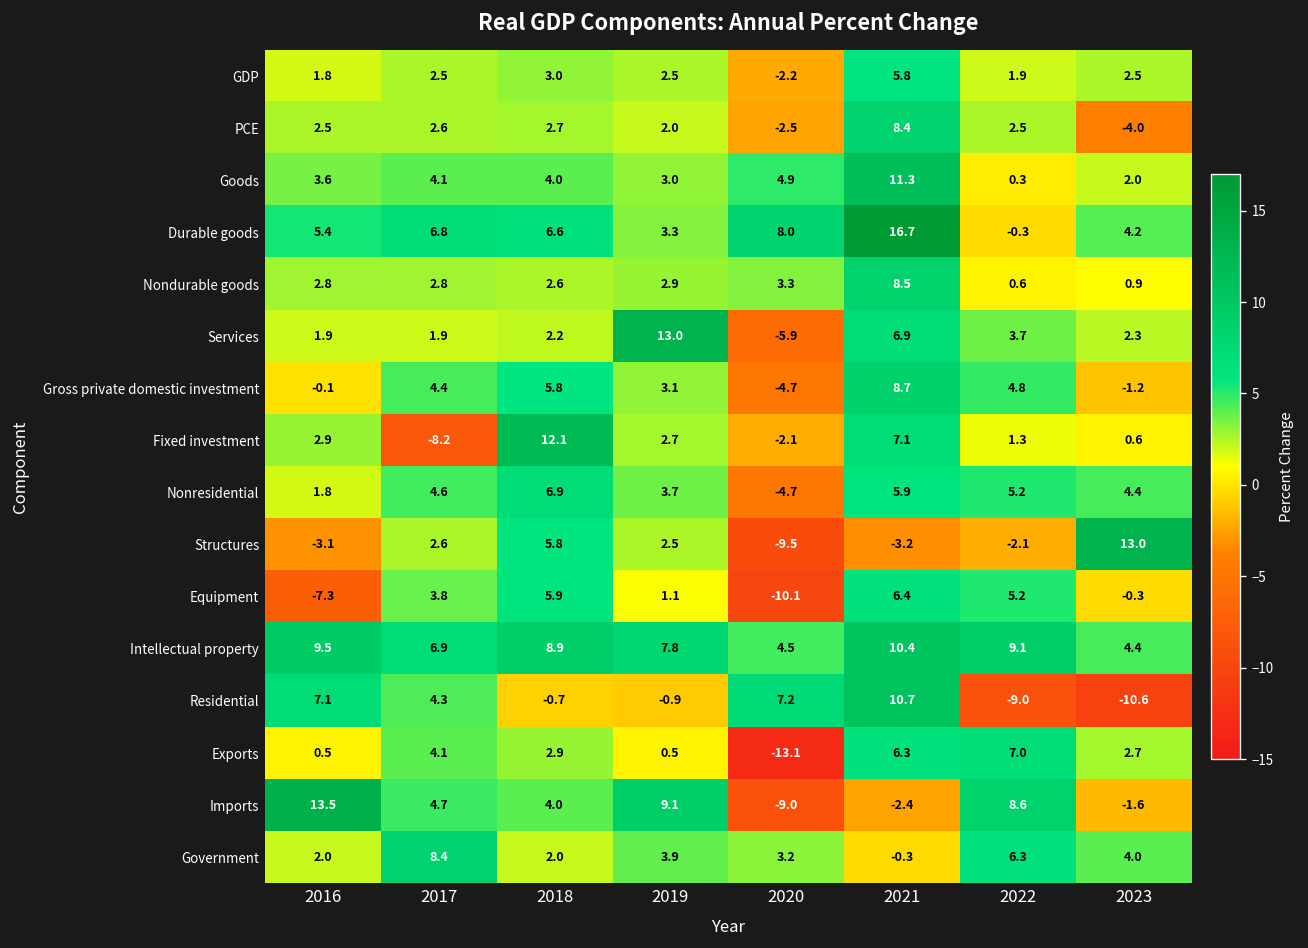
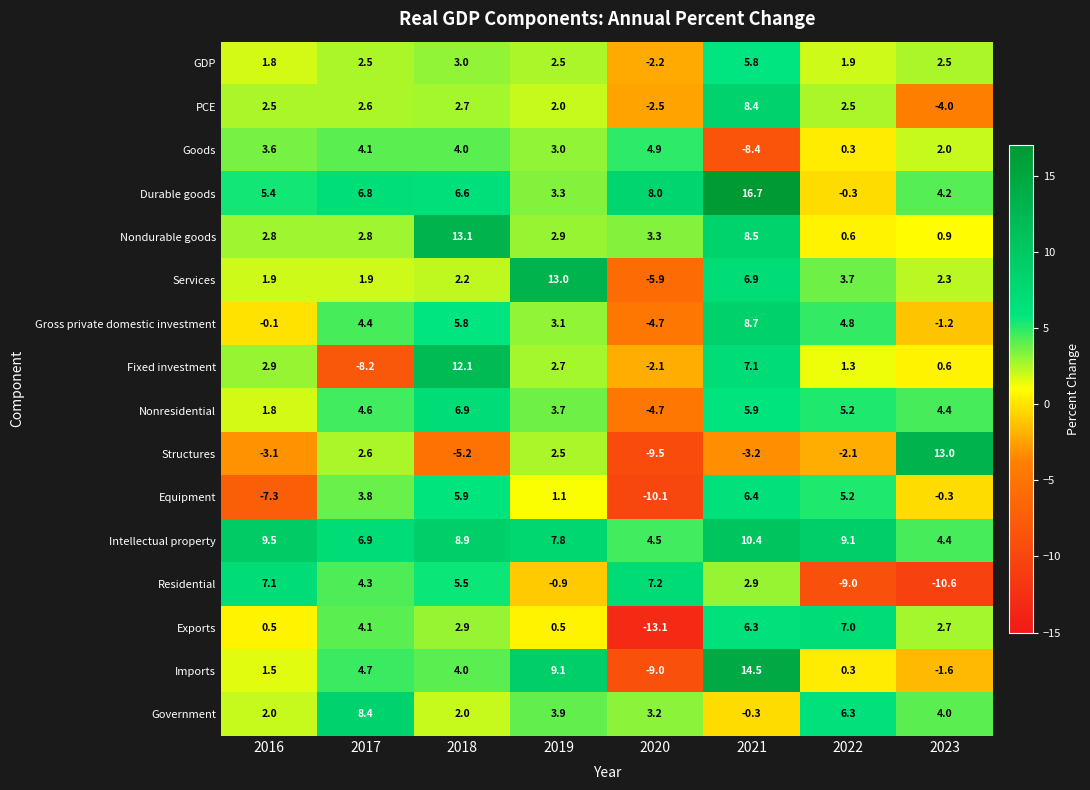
  {
    "GDP": {
      "2016": 1.8,
      "2017": 2.5,
      "2018": 3.0,
      "2019": 2.5,
      "2020": -2.2,
      "2021": 5.8,
      "2022": 1.9,
      "2023": 2.5
    },
    "PCE": {
      "2016": 2.5,
      "2017": 2.6,
      "2018": 2.7,
      "2019": 2.0,
      "2020": -2.5,
      "2021": 8.4,
      "2022": 2.5,
      "2023": -4.0
    },
    "Goods": {
      "2016": 3.6,
      "2017": 4.1,
      "2018": 4.0,
      "2019": 3.0,
      "2020": 4.9,
-     "2021": 11.3,
+     "2021": -8.4,
      "2022": 0.3,
      "2023": 2.0
    },
    "Durable goods": {
      "2016": 5.4,
      "2017": 6.8,
      "2018": 6.6,
      "2019": 3.3,
      "2020": 8.0,
      "2021": 16.7,
      "2022": -0.3,
      "2023": 4.2
    },
    "Nondurable goods": {
      "2016": 2.8,
      "2017": 2.8,
-     "2018": 2.6,
+     "2018": 13.1,
      "2019": 2.9,
      "2020": 3.3,
      "2021": 8.5,
      "2022": 0.6,
      "2023": 0.9
    },
    "Services": {
      "2016": 1.9,
      "2017": 1.9,
      "2018": 2.2,
      "2019": 13.0,
      "2020": -5.9,
      "2021": 6.9,
      "2022": 3.7,
      "2023": 2.3
    },
    "Gross private domestic investment": {
      "2016": -0.1,
      "2017": 4.4,
      "2018": 5.8,
      "2019": 3.1,
      "2020": -4.7,
      "2021": 8.7,
      "2022": 4.8,
      "2023": -1.2
    },
    "Fixed investment": {
      "2016": 2.9,
      "2017": -8.2,
      "2018": 12.1,
      "2019": 2.7,
      "2020": -2.1,
      "2021": 7.1,
      "2022": 1.3,
      "2023": 0.6
    },
    "Nonresidential": {
      "2016": 1.8,
      "2017": 4.6,
      "2018": 6.9,
      "2019": 3.7,
      "2020": -4.7,
      "2021": 5.9,
      "2022": 5.2,
      "2023": 4.4
    },
    "Structures": {
      "2016": -3.1,
      "2017": 2.6,
-     "2018": 5.8,
+     "2018": -5.2,
      "2019": 2.5,
      "2020": -9.5,
      "2021": -3.2,
      "2022": -2.1,
      "2023": 13.0
    },
    "Equipment": {
      "2016": -7.3,
      "2017": 3.8,
      "2018": 5.9,
      "2019": 1.1,
      "2020": -10.1,
      "2021": 6.4,
      "2022": 5.2,
      "2023": -0.3
    },
    "Intellectual property": {
      "2016": 9.5,
      "2017": 6.9,
      "2018": 8.9,
      "2019": 7.8,
      "2020": 4.5,
      "2021": 10.4,
      "2022": 9.1,
      "2023": 4.4
    },
    "Residential": {
      "2016": 7.1,
      "2017": 4.3,
-     "2018": -0.7,
+     "2018": 5.5,
      "2019": -0.9,
      "2020": 7.2,
-     "2021": 10.7,
+     "2021": 2.9,
      "2022": -9.0,
      "2023": -10.6
    },
    "Exports": {
      "2016": 0.5,
      "2017": 4.1,
      "2018": 2.9,
      "2019": 0.5,
      "2020": -13.1,
      "2021": 6.3,
      "2022": 7.0,
      "2023": 2.7
    },
    "Imports": {
-     "2016": 13.5,
+     "2016": 1.5,
      "2017": 4.7,
      "2018": 4.0,
      "2019": 9.1,
      "2020": -9.0,
-     "2021": -2.4,
-     "2022": 8.6,
+     "2021": 14.5,
+     "2022": 0.3,
      "2023": -1.6
    },
    "Government": {
      "2016": 2.0,
      "2017": 8.4,
      "2018": 2.0,
      "2019": 3.9,
      "2020": 3.2,
      "2021": -0.3,
      "2022": 6.3,
      "2023": 4.0
    }
  }
